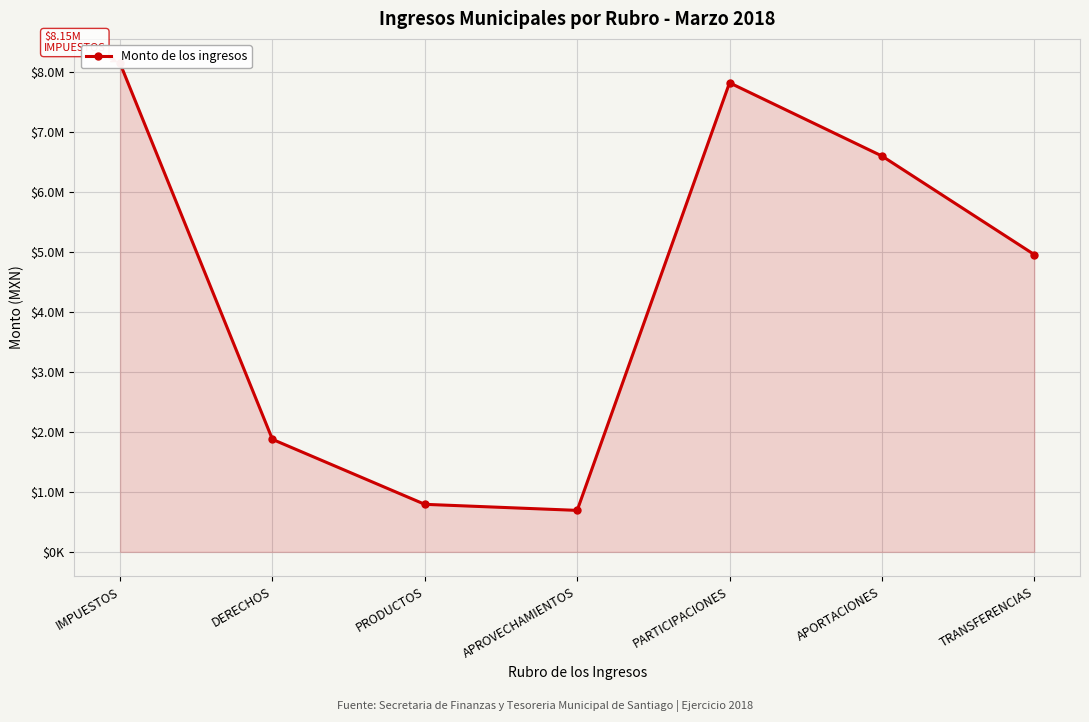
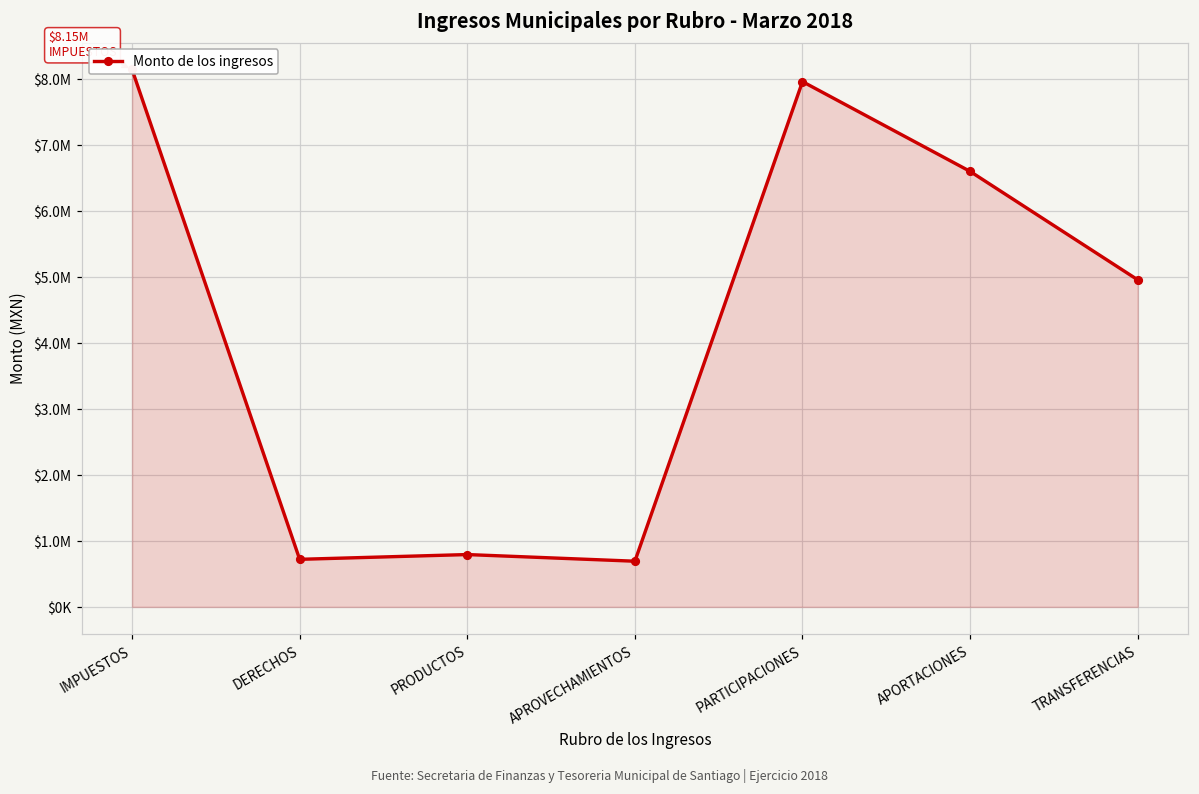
  {
-   "DERECHOS": "$1900000",
+   "DERECHOS": "$700000",
    "PRODUCTOS": "$800000",
    "APROVECHAMIENTOS": "$700000",
-   "PARTICIPACIONES": "$7800000",
+   "PARTICIPACIONES": "$8000000",
    "APORTACIONES": "$6600000",
    "TRANSFERENCIAS": "$5000000"
  }
